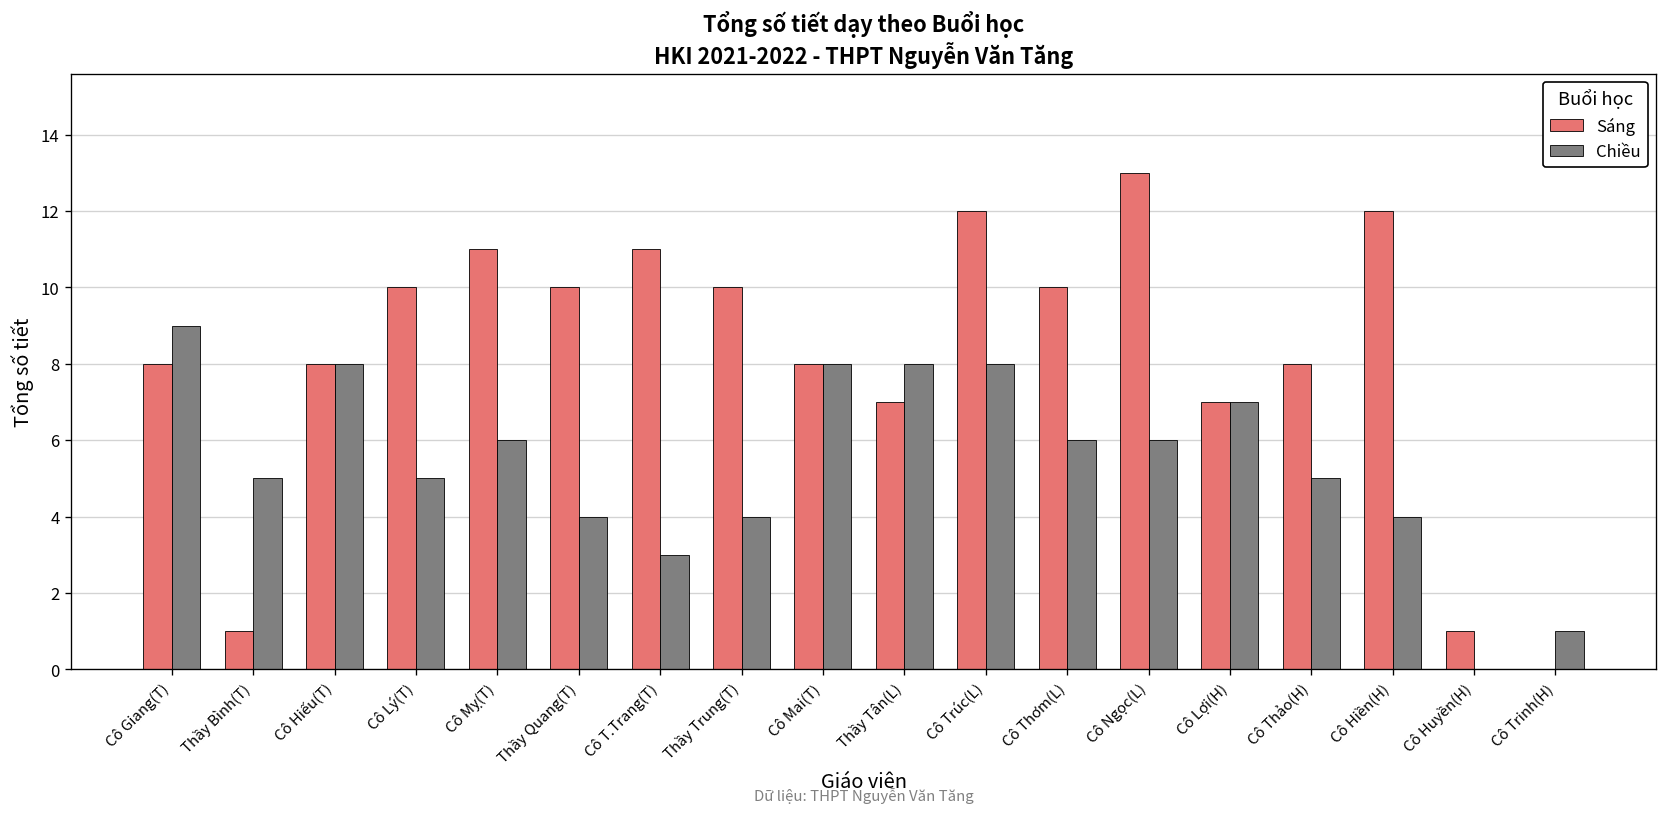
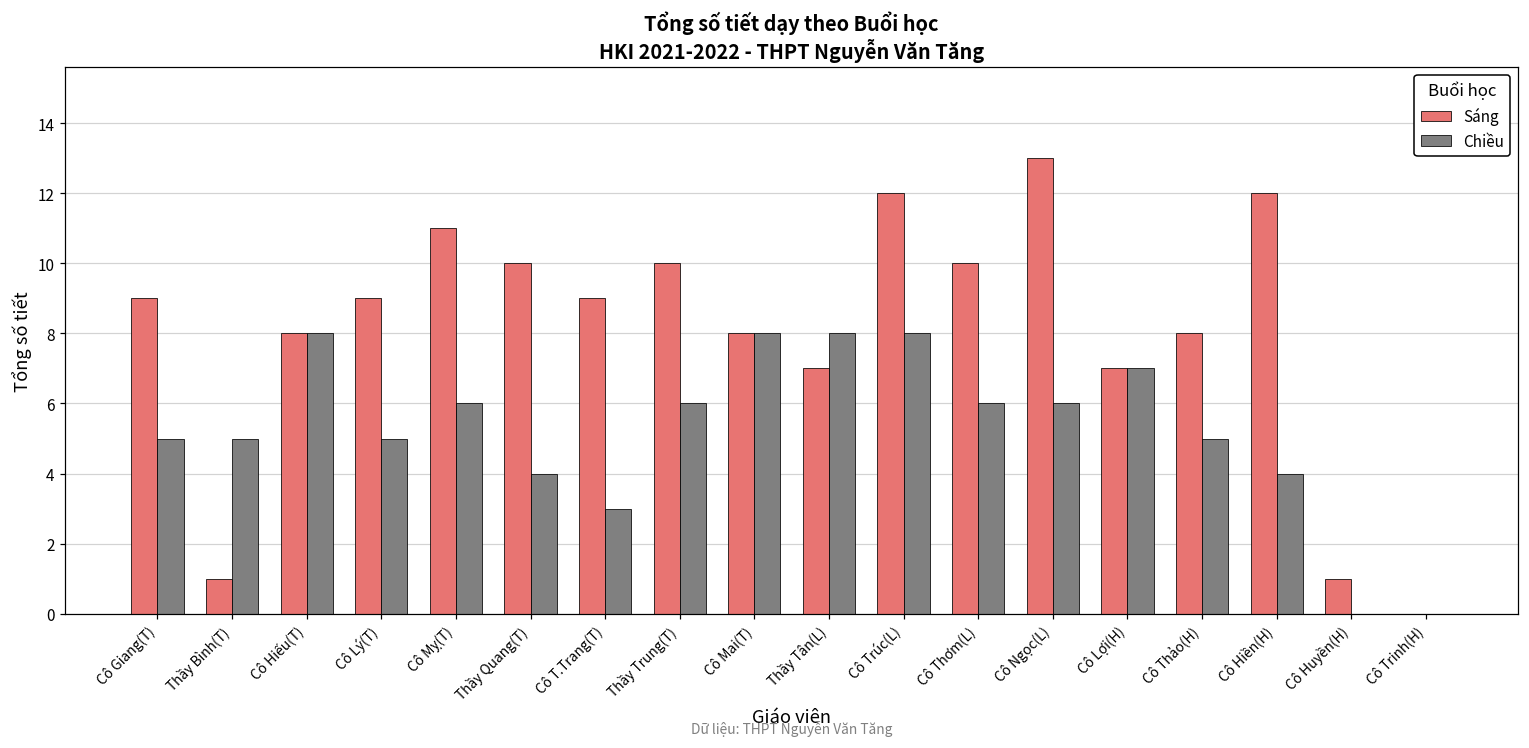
  {
    "Sáng": {
-     "Cô Giang(T)": 8,
+     "Cô Giang(T)": 9,
      "Thầy Bình(T)": 1,
      "Cô Hiếu(T)": 8,
-     "Cô Lý(T)": 10,
+     "Cô Lý(T)": 9,
      "Cô Mỵ(T)": 11,
      "Thầy Quang(T)": 10,
-     "Cô T.Trang(T)": 11,
+     "Cô T.Trang(T)": 9,
      "Thầy Trung(T)": 10,
      "Cô Mai(T)": 8,
      "Thầy Tân(L)": 7,
      "Cô Trúc(L)": 12,
      "Cô Thơm(L)": 10,
      "Cô Ngọc(L)": 13,
      "Cô Lợi(H)": 7,
      "Cô Thảo(H)": 8,
      "Cô Hiền(H)": 12,
      "Cô Huyền(H)": 1,
      "Cô Trinh(H)": 0
    },
    "Chiều": {
-     "Cô Giang(T)": 9,
+     "Cô Giang(T)": 5,
      "Thầy Bình(T)": 5,
      "Cô Hiếu(T)": 8,
      "Cô Lý(T)": 5,
      "Cô Mỵ(T)": 6,
      "Thầy Quang(T)": 4,
      "Cô T.Trang(T)": 3,
-     "Thầy Trung(T)": 4,
+     "Thầy Trung(T)": 6,
      "Cô Mai(T)": 8,
      "Thầy Tân(L)": 8,
      "Cô Trúc(L)": 8,
      "Cô Thơm(L)": 6,
      "Cô Ngọc(L)": 6,
      "Cô Lợi(H)": 7,
      "Cô Thảo(H)": 5,
      "Cô Hiền(H)": 4,
      "Cô Huyền(H)": 0,
-     "Cô Trinh(H)": 1
+     "Cô Trinh(H)": 0
    }
  }
